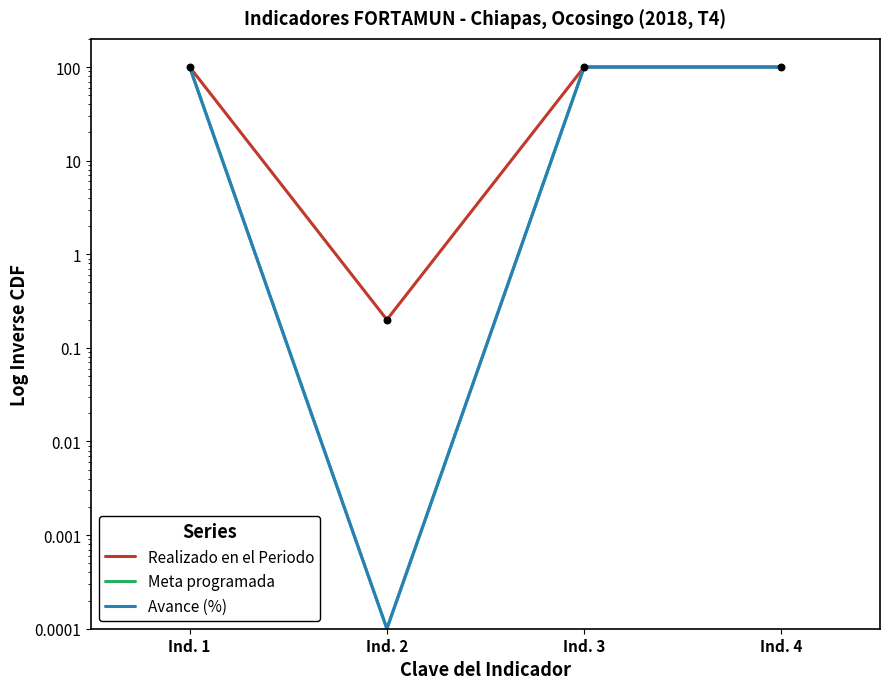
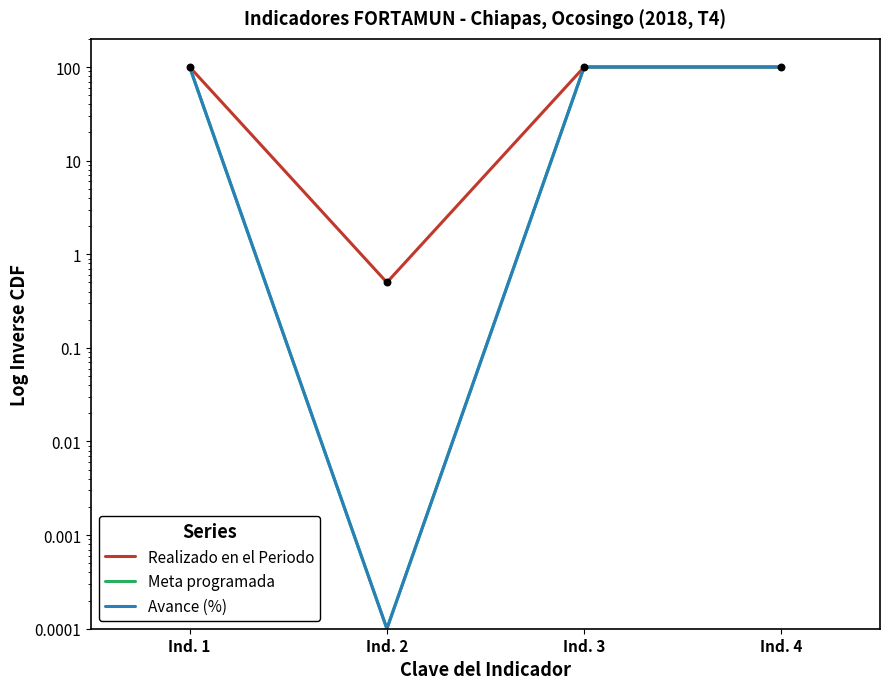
  {
    "Realizado en el Periodo": {
-     "Ind. 2": 0.2
+     "Ind. 2": 0.5
    },
    "Avance (%)": {
      "Ind. 2": 0.00010
    }
  }
